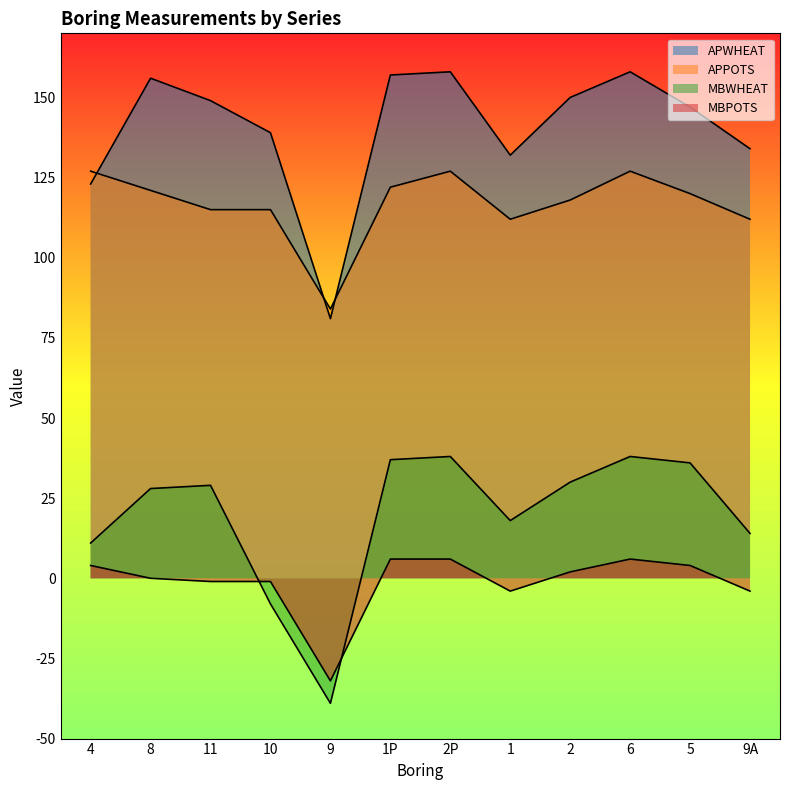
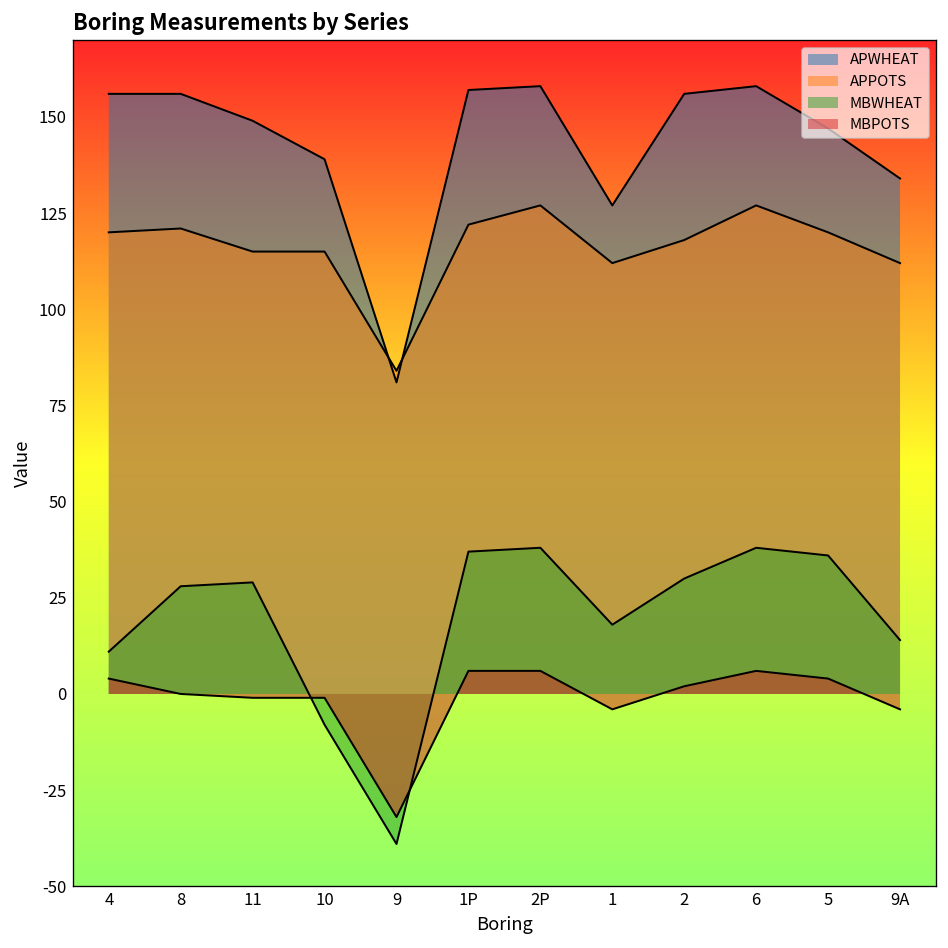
  {
    "APWHEAT": {
-     "4": 123,
+     "4": 156,
      "8": 156,
      "11": 149,
      "10": 139,
      "9": 81,
      "1P": 157,
      "2P": 158,
-     "1": 132,
-     "2": 150,
+     "1": 127,
+     "2": 156,
      "6": 158,
      "9A": 134
    },
    "APPOTS": {
-     "4": 127,
+     "4": 120,
      "8": 121,
      "11": 115,
      "10": 115,
      "9": 84,
      "1P": 122,
      "2P": 127,
      "1": 112,
      "2": 118,
      "6": 127,
      "5": 120,
      "9A": 112
    }
  }
